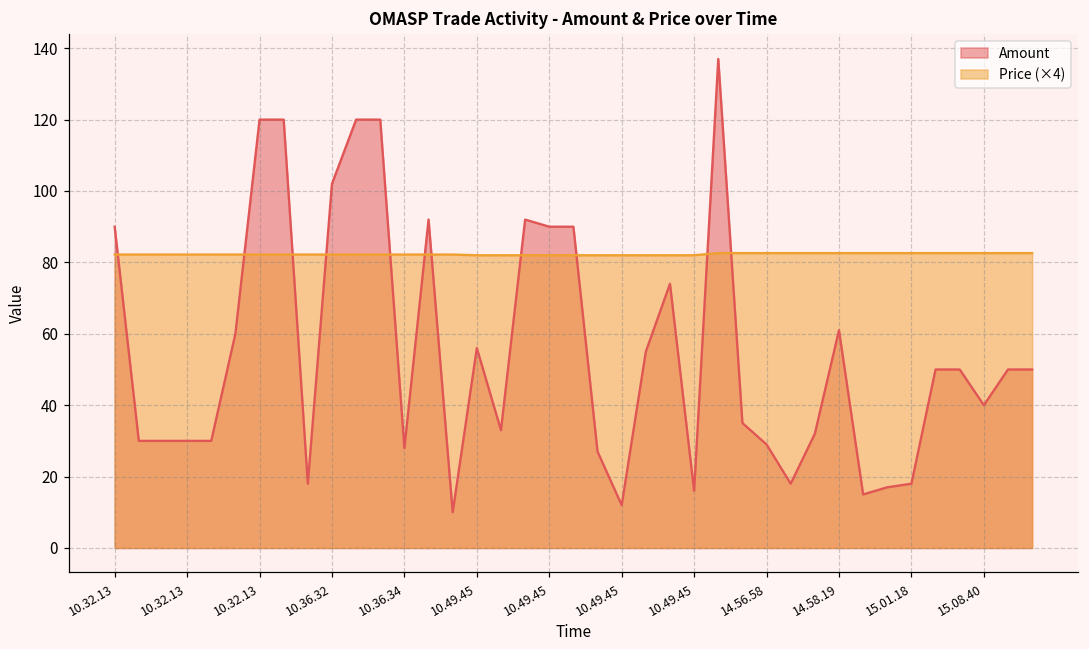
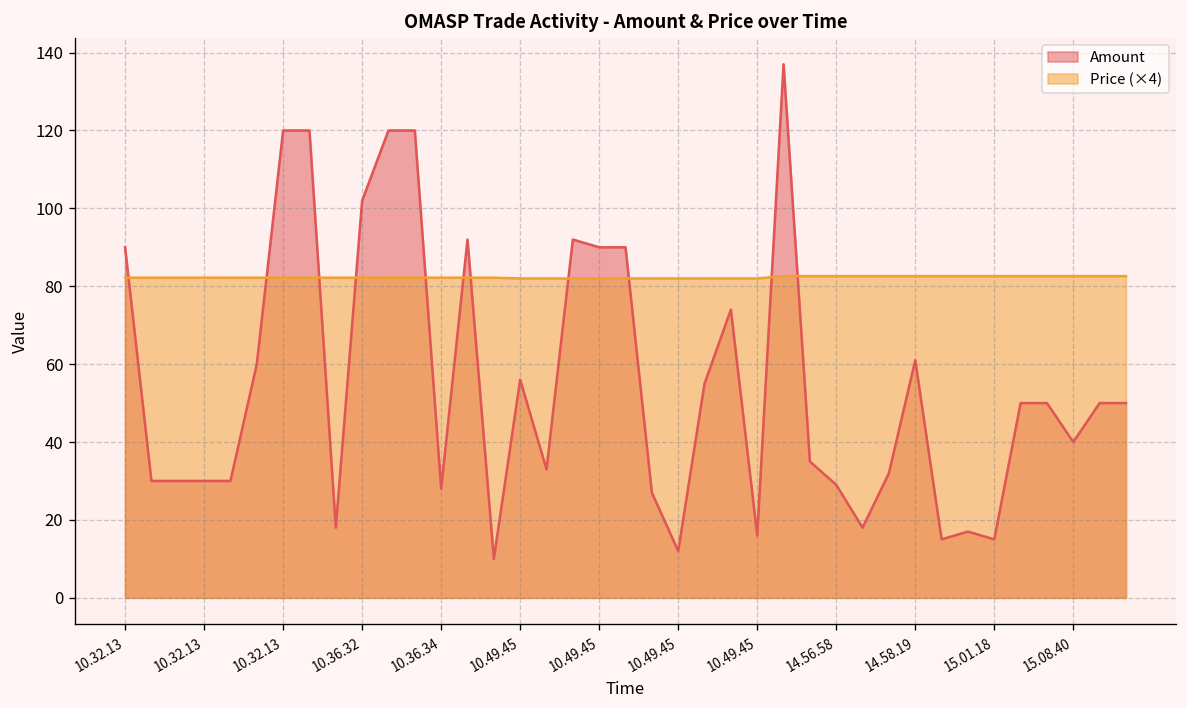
  {
    "Amount": {
      "14.58.19": 61,
-     "15.01.18": 18
+     "15.01.18": 15
    },
    "Price (×4)": {
      "14.58.19": 83,
      "15.01.18": 83
    }
  }
